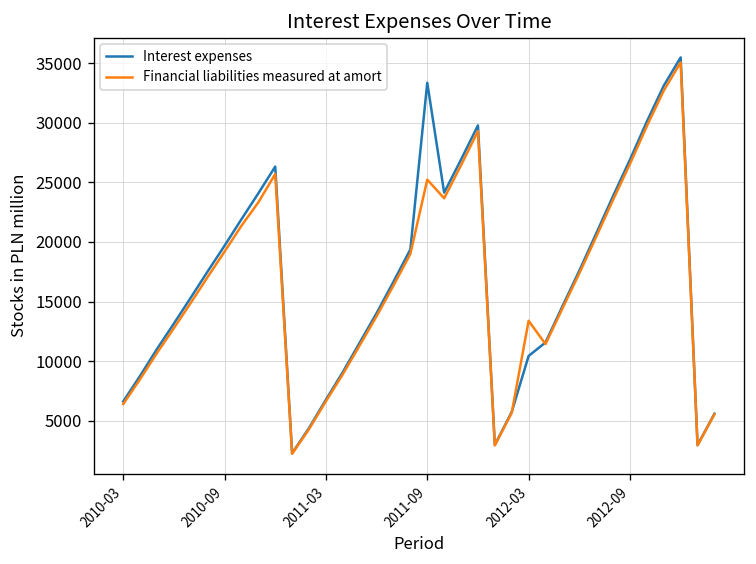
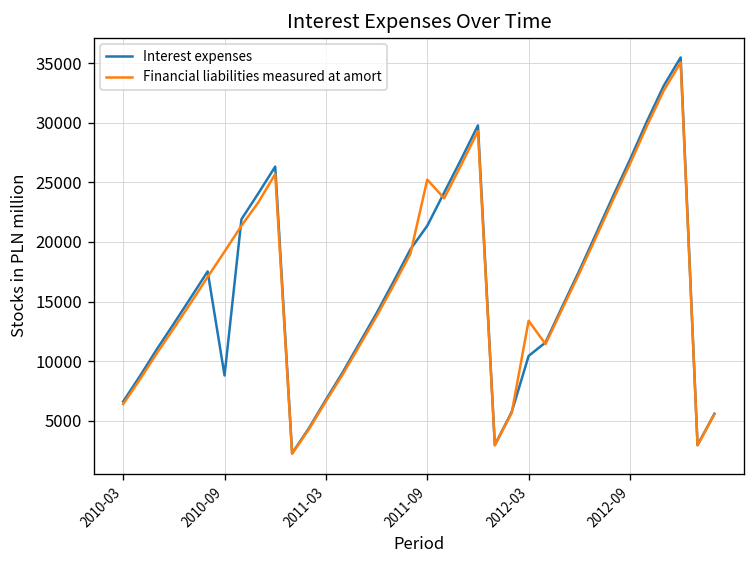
  {
    "Interest expenses": {
-     "2010-09": 20000,
-     "2011-09": 33000,
+     "2010-09": 9000,
+     "2011-09": 21000,
      "2012-03": 10000,
      "2012-09": 27000
    },
    "Financial liabilities measured at amort": {
      "2010-09": 19000,
      "2011-09": 25000,
      "2012-03": 13000,
      "2012-09": 27000
    }
  }
